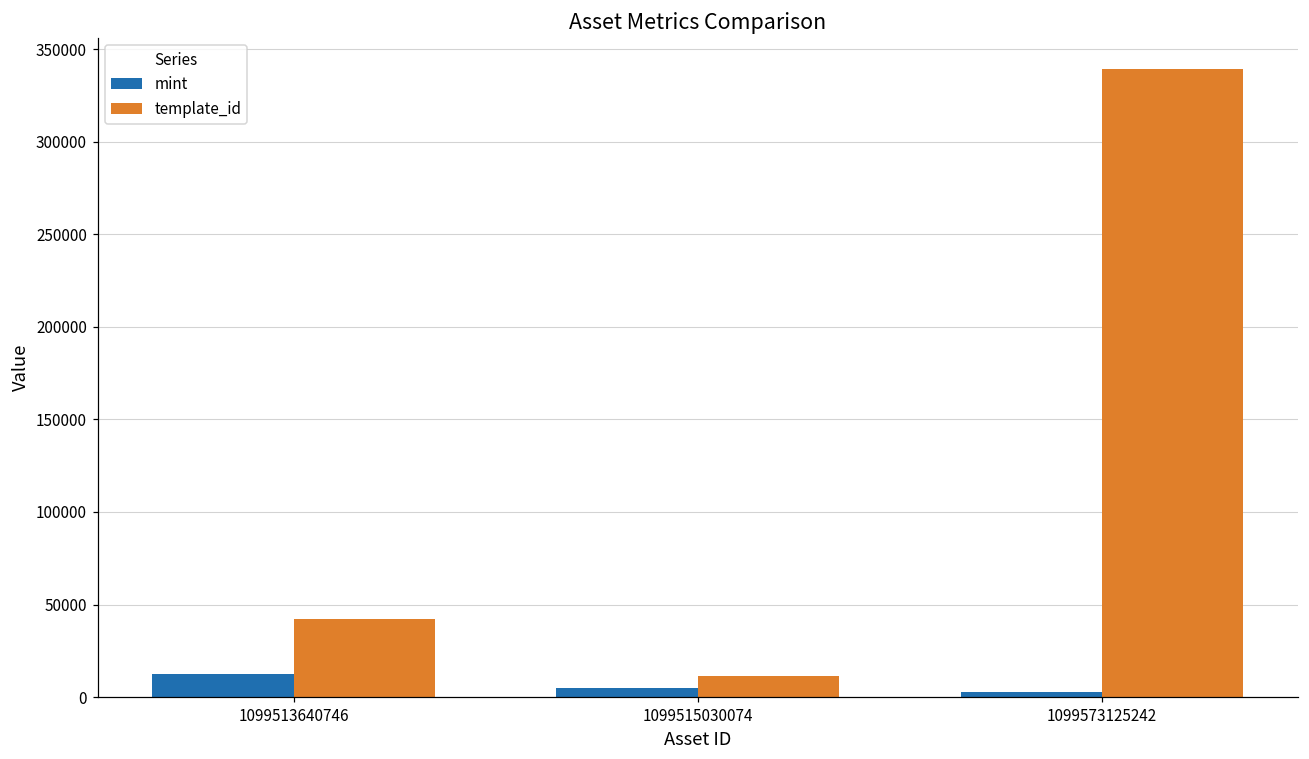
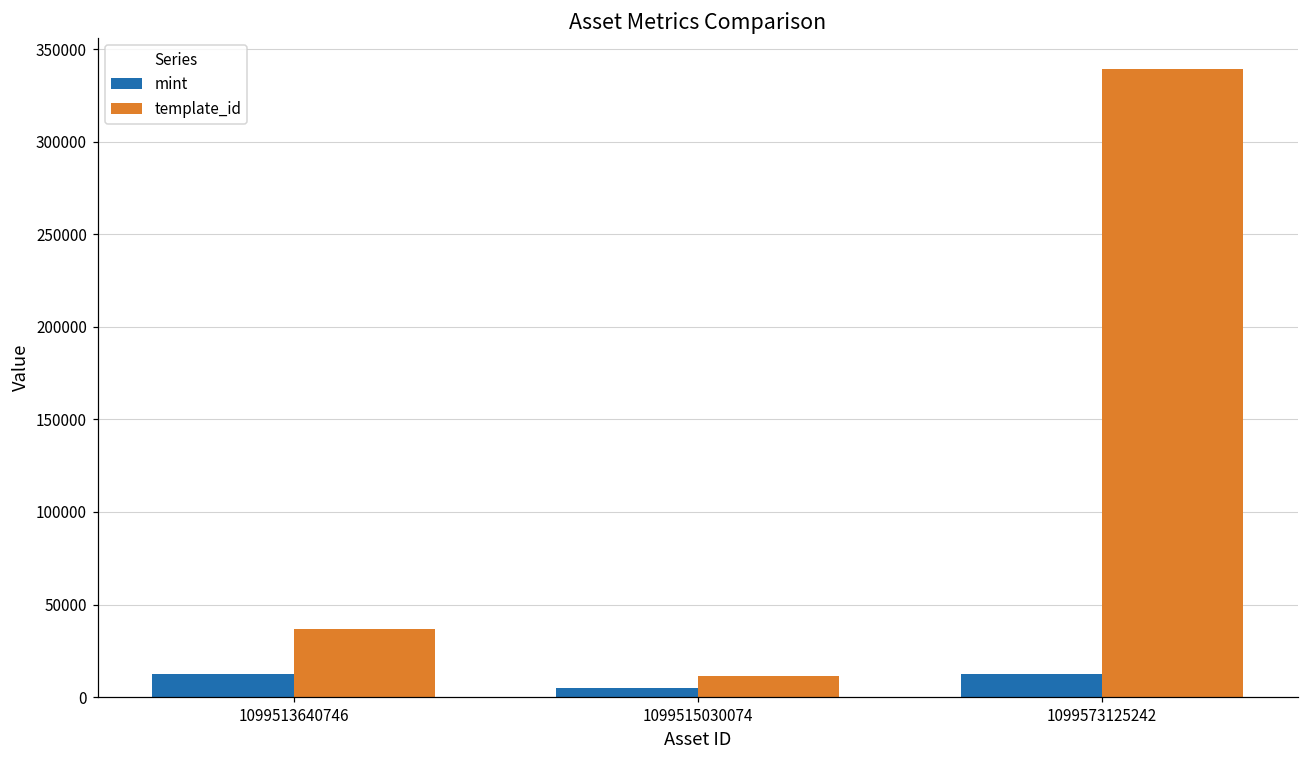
  {
    "mint": {
      "1099513640746": 13000,
      "1099515030074": 5000,
-     "1099573125242": 3000
+     "1099573125242": 13000
    },
    "template_id": {
-     "1099513640746": 42000,
+     "1099513640746": 37000,
      "1099515030074": 11000,
      "1099573125242": 339000
    }
  }
